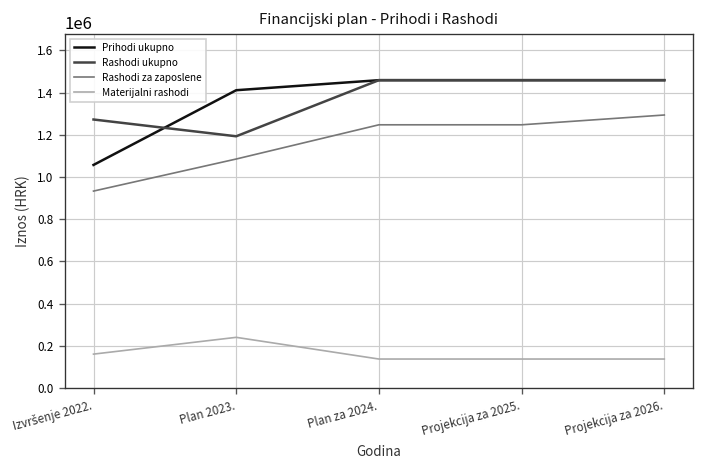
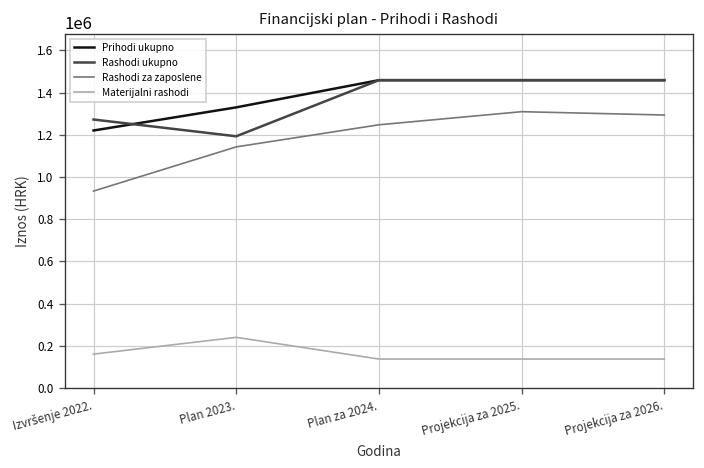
  {
    "Prihodi ukupno": {
-     "Izvršenje 2022.": 1060000,
-     "Plan 2023.": 1410000
+     "Izvršenje 2022.": 1220000,
+     "Plan 2023.": 1330000
    },
    "Rashodi ukupno": {
      "Izvršenje 2022.": 1270000,
      "Plan 2023.": 1190000
    },
    "Rashodi za zaposlene": {
      "Izvršenje 2022.": 930000,
-     "Plan 2023.": 1090000,
+     "Plan 2023.": 1140000,
      "Plan za 2024.": 1250000,
-     "Projekcija za 2025.": 1250000,
+     "Projekcija za 2025.": 1310000,
      "Projekcija za 2026.": 1290000
    },
    "Materijalni rashodi": {
      "Izvršenje 2022.": 160000,
      "Plan 2023.": 240000,
      "Plan za 2024.": 140000,
      "Projekcija za 2025.": 140000,
      "Projekcija za 2026.": 140000
    }
  }
